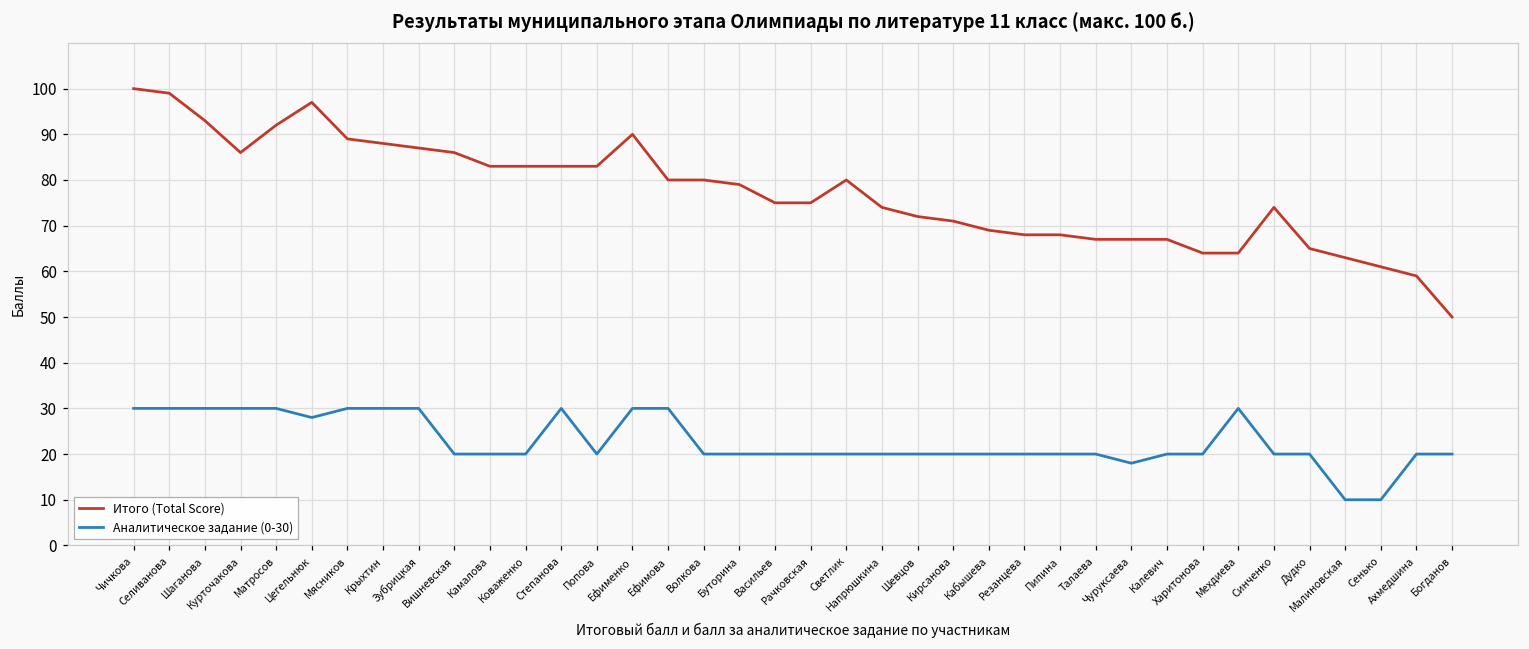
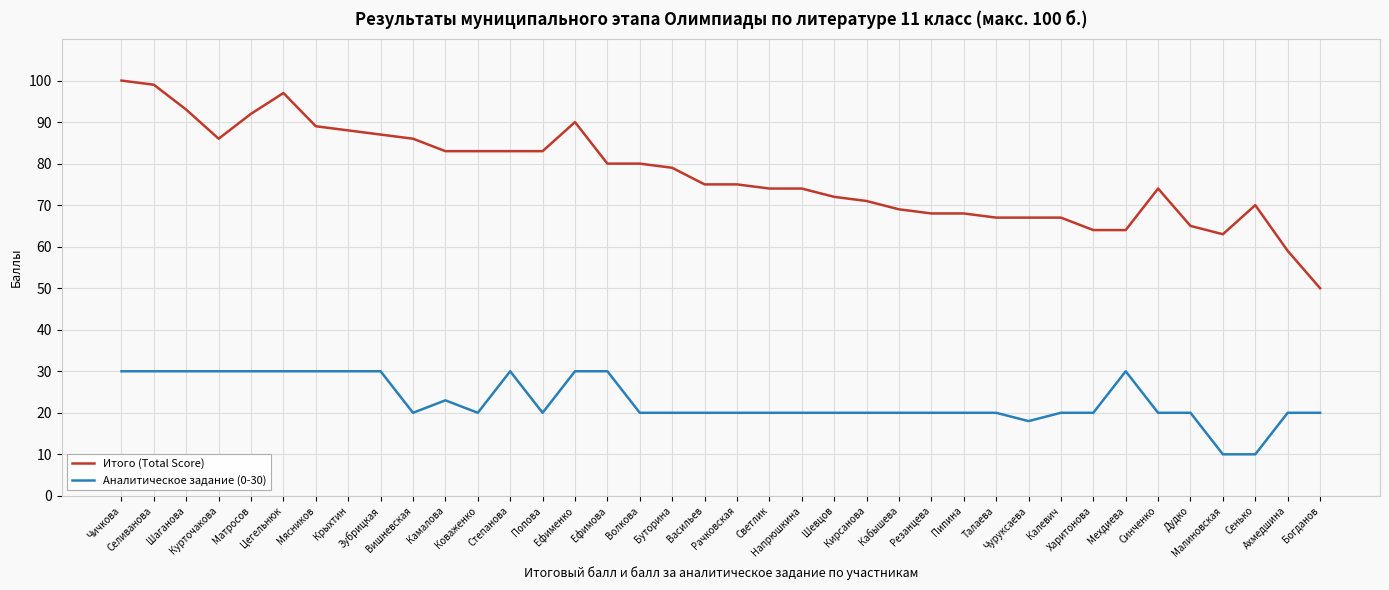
  {
    "Итого (Total Score)": {
      "Чичкова": 100,
      "Селиванова": 99,
      "Шаганова": 93,
      "Курточакова": 86,
      "Матросов": 92,
      "Цегельнюк": 97,
      "Мясников": 89,
      "Крыхтин": 88,
      "Зубрицкая": 87,
      "Вишневская": 86,
      "Камалова": 83,
      "Коваженко": 83,
      "Степанова": 83,
      "Попова": 83,
      "Ефименко": 90,
      "Ефимова": 80,
      "Волкова": 80,
      "Буторина": 79,
      "Васильев": 75,
      "Рачковская": 75,
-     "Светлик": 80,
+     "Светлик": 74,
      "Напрюшкина": 74,
      "Шевцов": 72,
      "Кирсанова": 71,
      "Кабышева": 69,
      "Резанцева": 68,
      "Пипина": 68,
      "Талаева": 67,
      "Чуруксаева": 67,
      "Калевич": 67,
      "Харитонова": 64,
      "Мехдиева": 64,
      "Синченко": 74,
      "Дудко": 65,
      "Малиновская": 63,
-     "Сенько": 61,
+     "Сенько": 70,
      "Ахмедшина": 59,
      "Богданов": 50
    },
    "Аналитическое задание (0-30)": {
      "Чичкова": 30,
      "Селиванова": 30,
      "Шаганова": 30,
      "Курточакова": 30,
      "Матросов": 30,
-     "Цегельнюк": 28,
+     "Цегельнюк": 30,
      "Мясников": 30,
      "Крыхтин": 30,
      "Зубрицкая": 30,
      "Вишневская": 20,
-     "Камалова": 20,
+     "Камалова": 23,
      "Коваженко": 20,
      "Степанова": 30,
      "Попова": 20,
      "Ефименко": 30,
      "Ефимова": 30,
      "Волкова": 20,
      "Буторина": 20,
      "Васильев": 20,
      "Рачковская": 20,
      "Светлик": 20,
      "Напрюшкина": 20,
      "Шевцов": 20,
      "Кирсанова": 20,
      "Кабышева": 20,
      "Резанцева": 20,
      "Пипина": 20,
      "Талаева": 20,
      "Чуруксаева": 18,
      "Калевич": 20,
      "Харитонова": 20,
      "Мехдиева": 30,
      "Синченко": 20,
      "Дудко": 20,
      "Малиновская": 10,
      "Сенько": 10,
      "Ахмедшина": 20,
      "Богданов": 20
    }
  }
